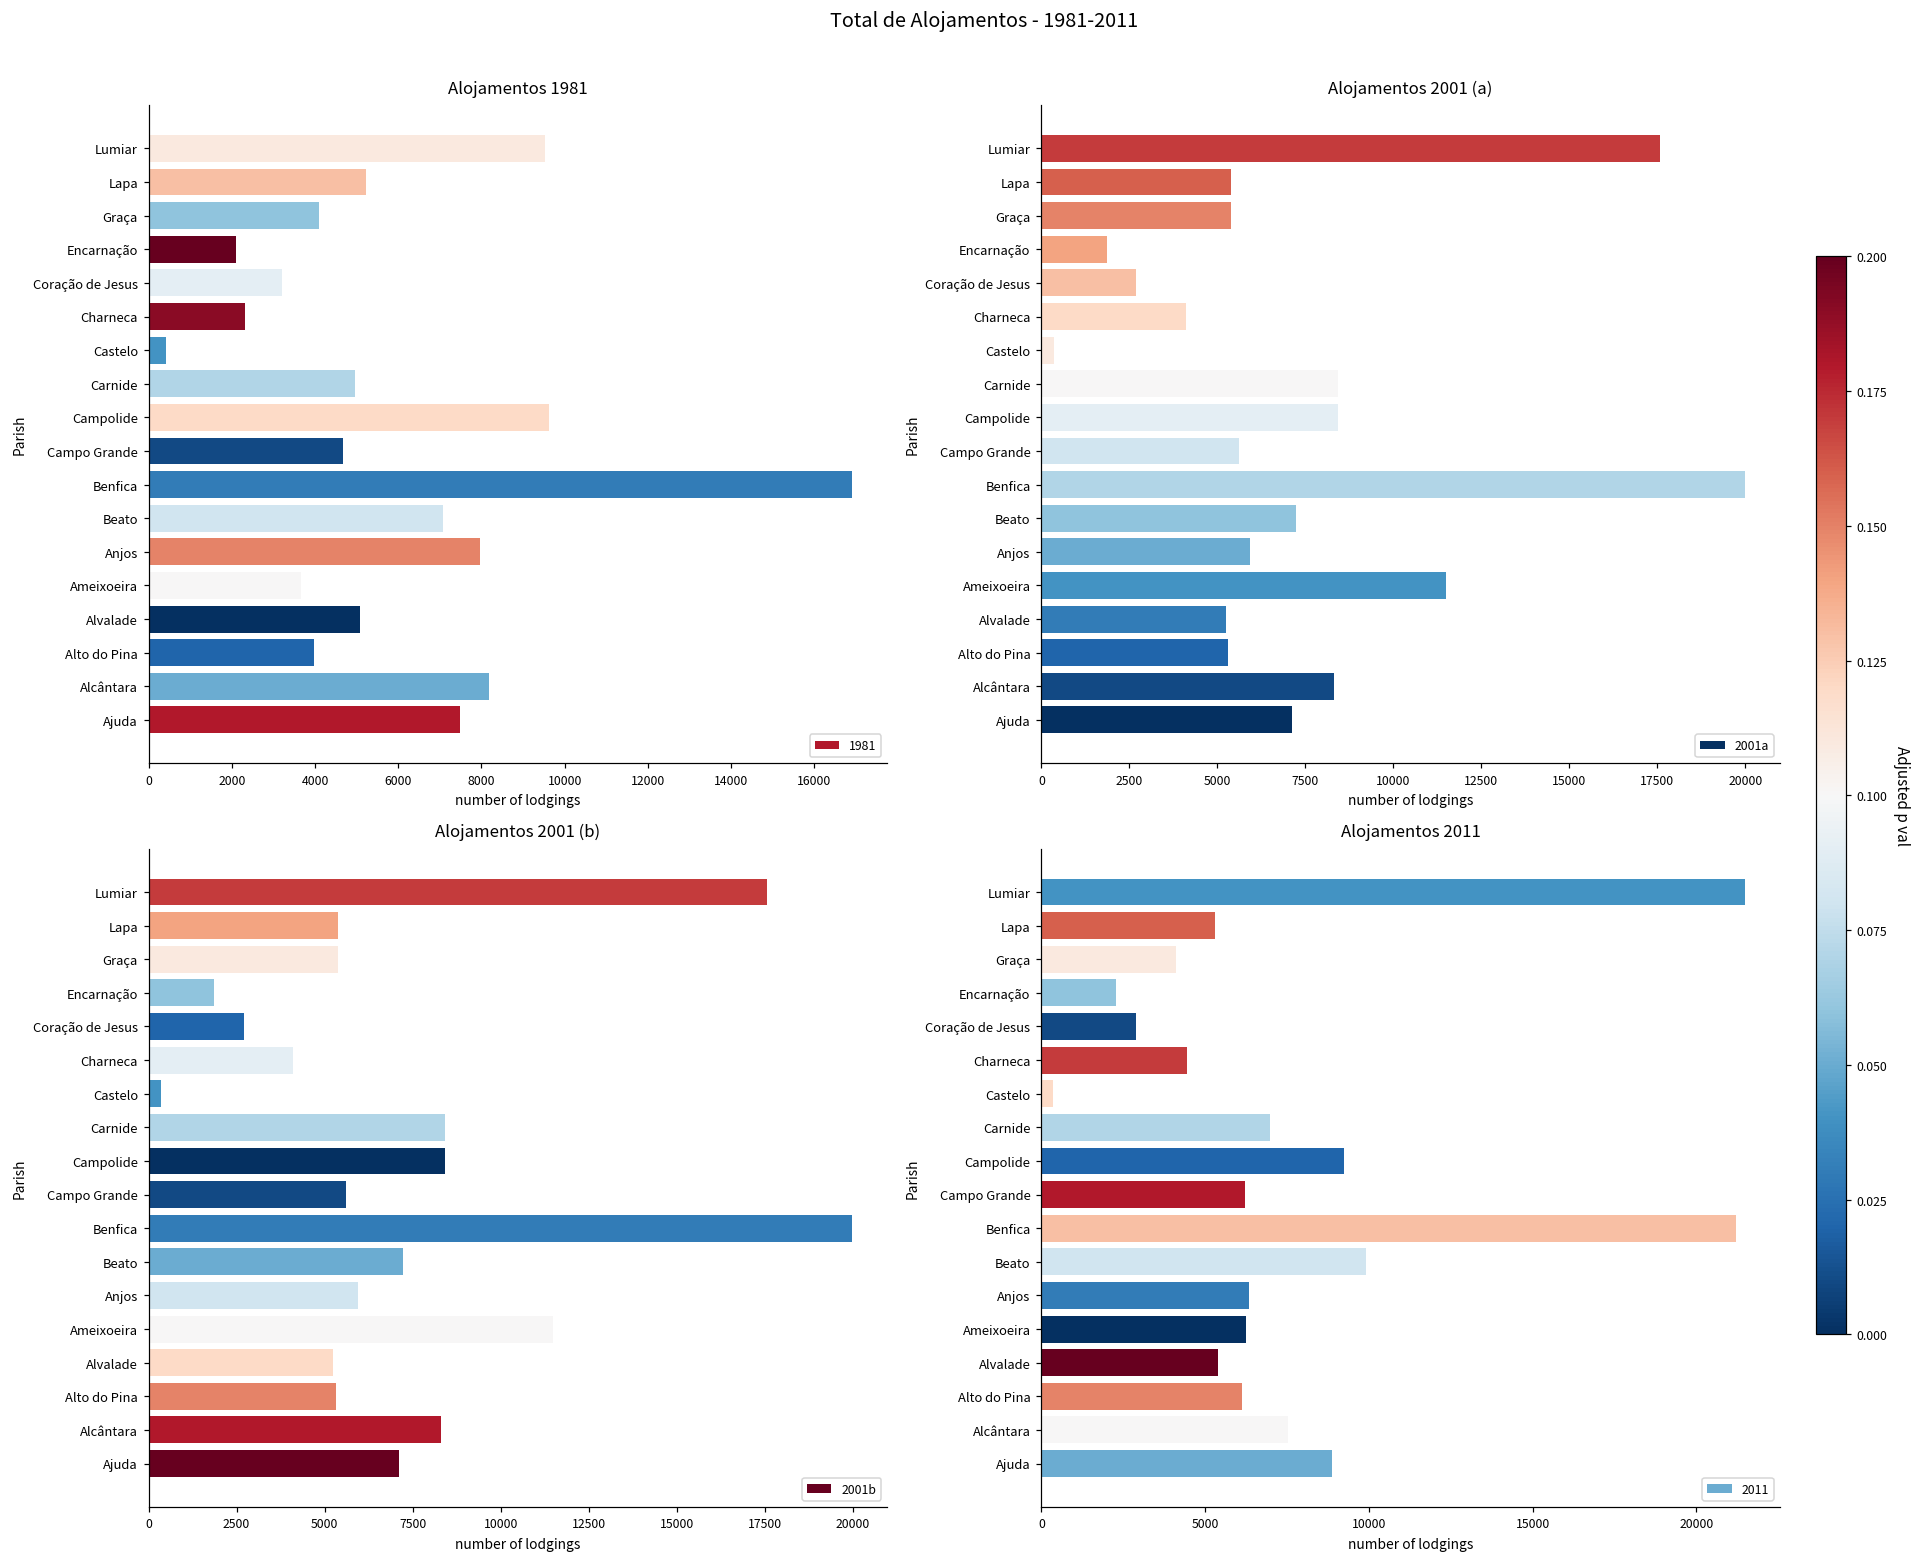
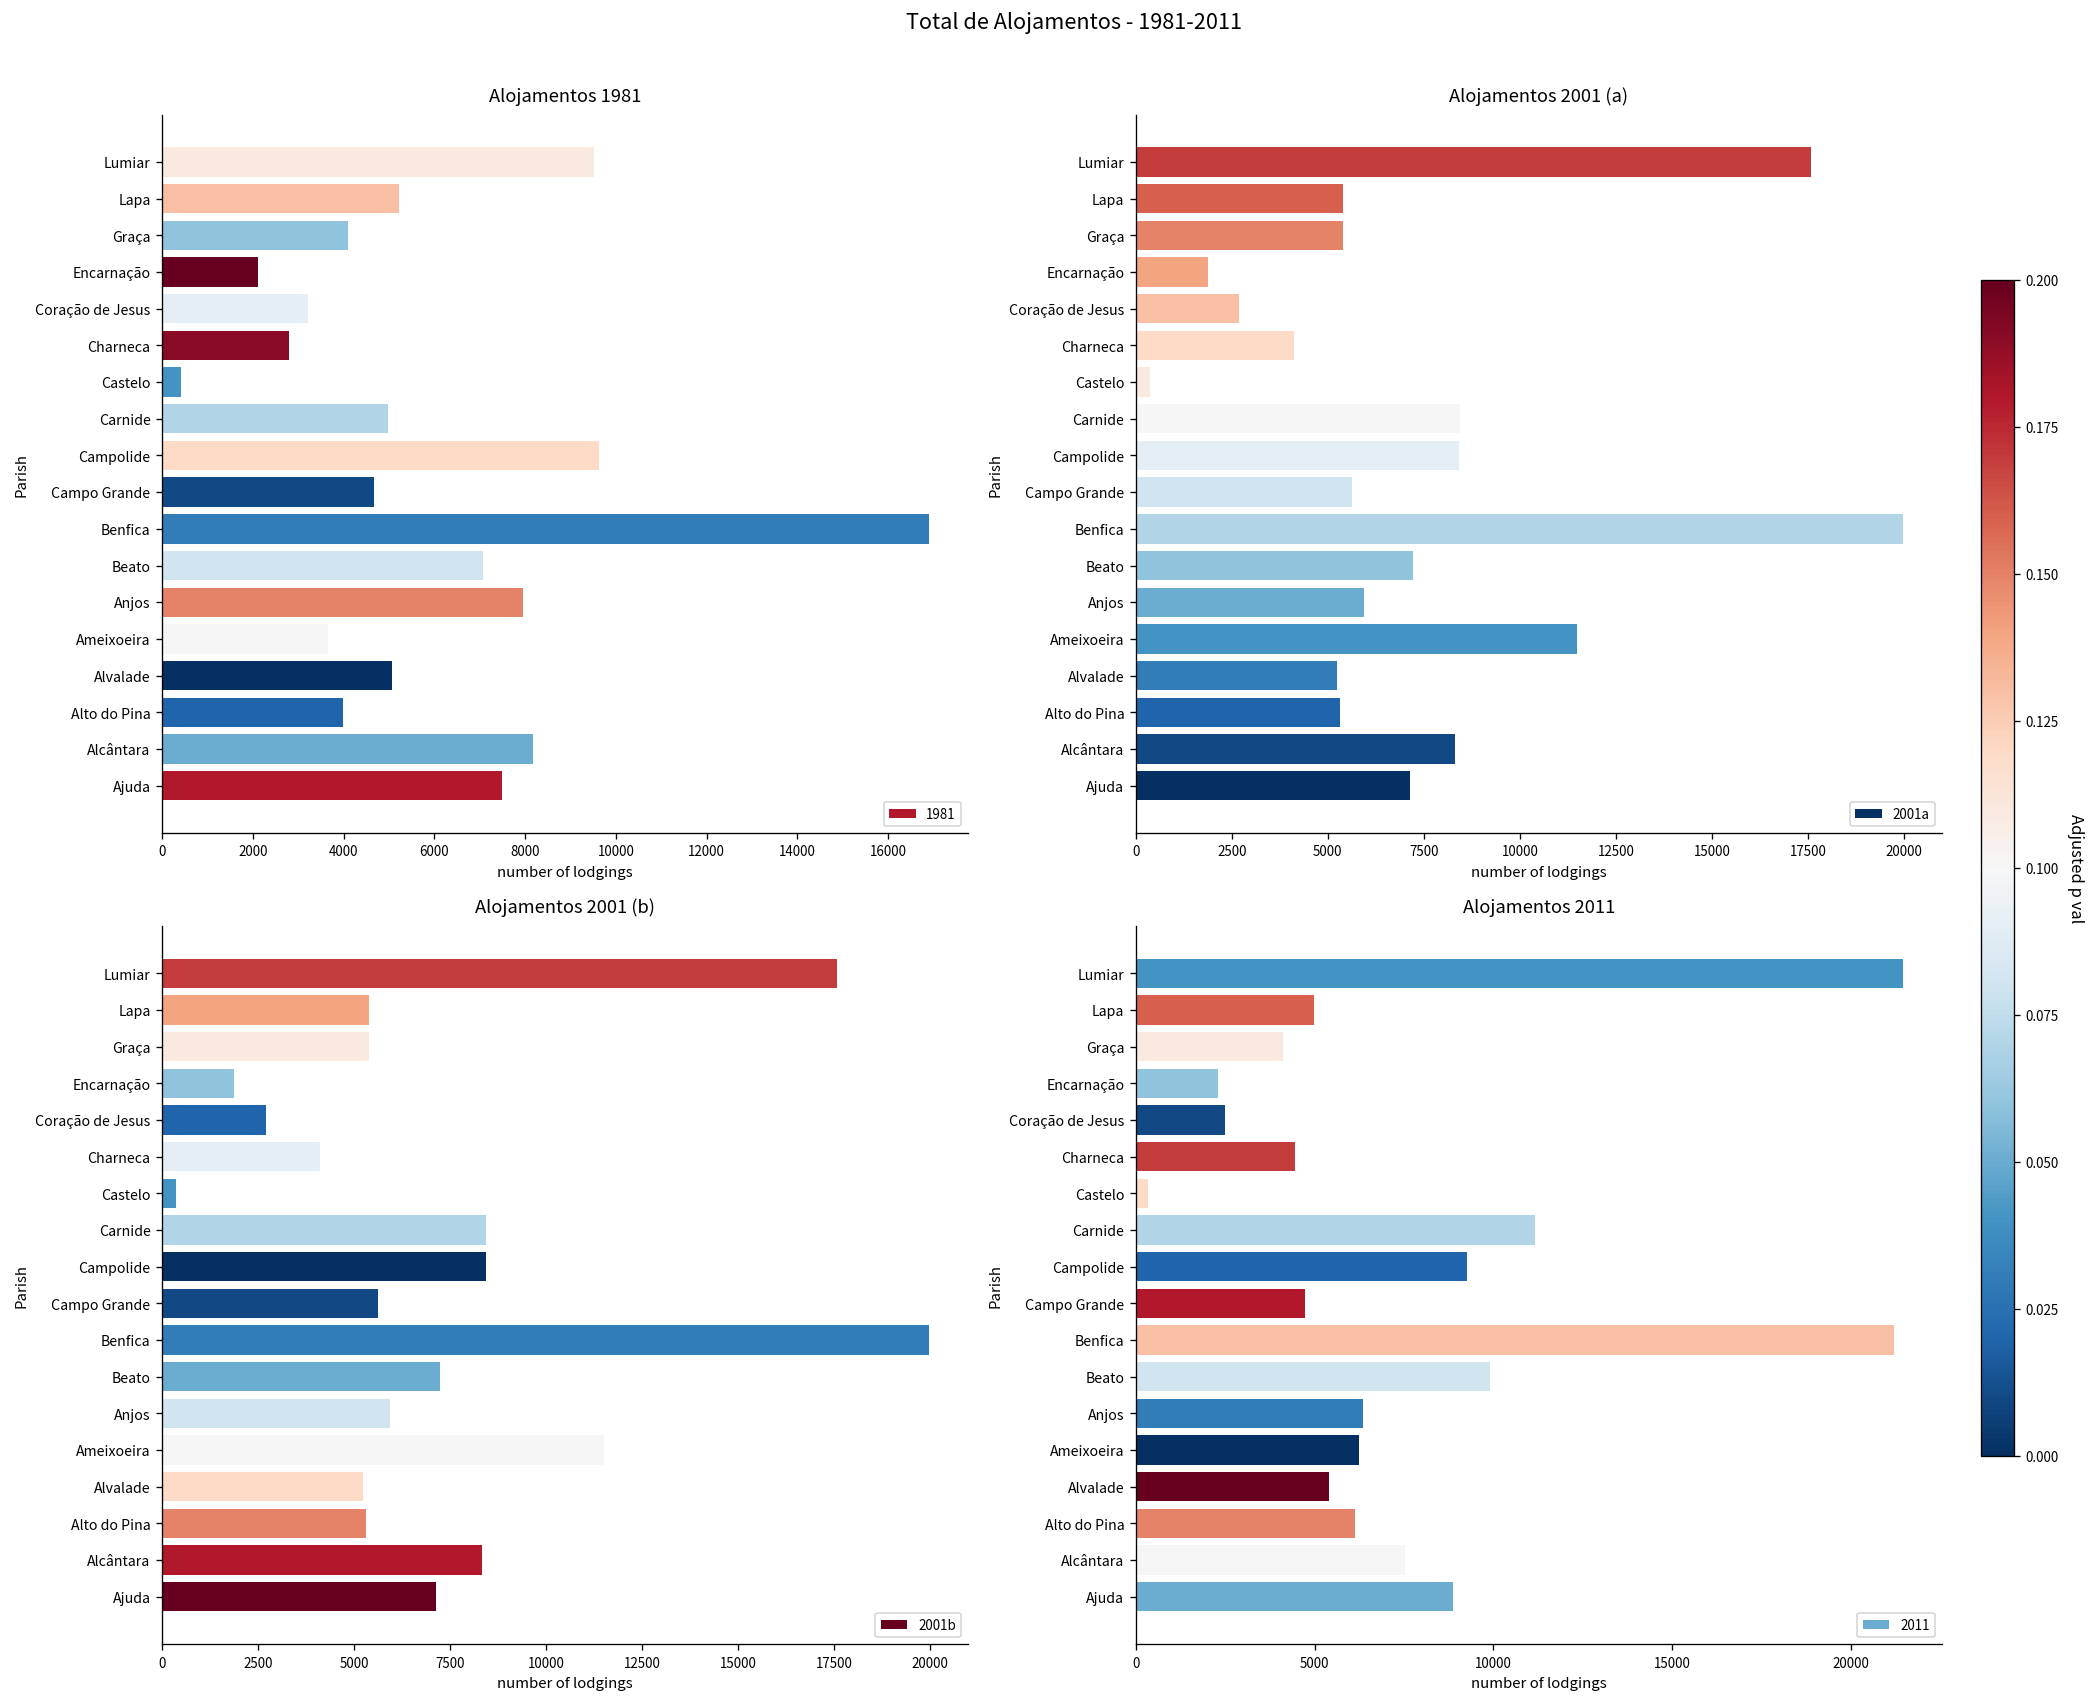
  {
    "Alojamentos 1981": {
      "Lumiar": 9500,
      "Lapa": 5200,
      "Graça": 4100,
      "Encarnação": 2100,
      "Coração de Jesus": 3200,
-     "Charneca": 2300,
+     "Charneca": 2800,
      "Castelo": 400,
      "Carnide": 5000,
      "Campolide": 9600,
      "Campo Grande": 4700,
      "Benfica": 16900,
      "Beato": 7100,
      "Anjos": 8000,
      "Ameixoeira": 3700,
      "Alvalade": 5100,
      "Alto do Pina": 4000,
      "Alcântara": 8200,
      "Ajuda": 7500
    },
    "Alojamentos 2001 (a)": {
      "Lumiar": 17600,
      "Lapa": 5400,
      "Graça": 5400,
      "Encarnação": 1900,
      "Coração de Jesus": 2700,
      "Charneca": 4100,
      "Castelo": 400,
      "Carnide": 8400,
      "Campolide": 8400,
      "Campo Grande": 5600,
      "Benfica": 20000,
      "Beato": 7200,
      "Anjos": 5900,
      "Ameixoeira": 11500,
      "Alvalade": 5200,
      "Alto do Pina": 5300,
      "Alcântara": 8300,
      "Ajuda": 7100
    },
    "Alojamentos 2001 (b)": {
      "Lumiar": 17600,
      "Lapa": 5400,
      "Graça": 5400,
      "Encarnação": 1900,
      "Coração de Jesus": 2700,
      "Charneca": 4100,
      "Castelo": 400,
      "Carnide": 8400,
      "Campolide": 8400,
      "Campo Grande": 5600,
      "Benfica": 20000,
      "Beato": 7200,
      "Anjos": 5900,
      "Ameixoeira": 11500,
      "Alvalade": 5200,
      "Alto do Pina": 5300,
      "Alcântara": 8300,
      "Ajuda": 7100
    },
    "Alojamentos 2011": {
      "Lumiar": 21500,
-     "Lapa": 5300,
+     "Lapa": 5000,
      "Graça": 4100,
      "Encarnação": 2300,
-     "Coração de Jesus": 2900,
+     "Coração de Jesus": 2500,
      "Charneca": 4400,
      "Castelo": 300,
-     "Carnide": 7000,
+     "Carnide": 11200,
      "Campolide": 9300,
-     "Campo Grande": 6200,
+     "Campo Grande": 4700,
      "Benfica": 21200,
      "Beato": 9900,
      "Anjos": 6300,
      "Ameixoeira": 6200,
      "Alvalade": 5400,
      "Alto do Pina": 6100,
      "Alcântara": 7500,
      "Ajuda": 8900
    }
  }
